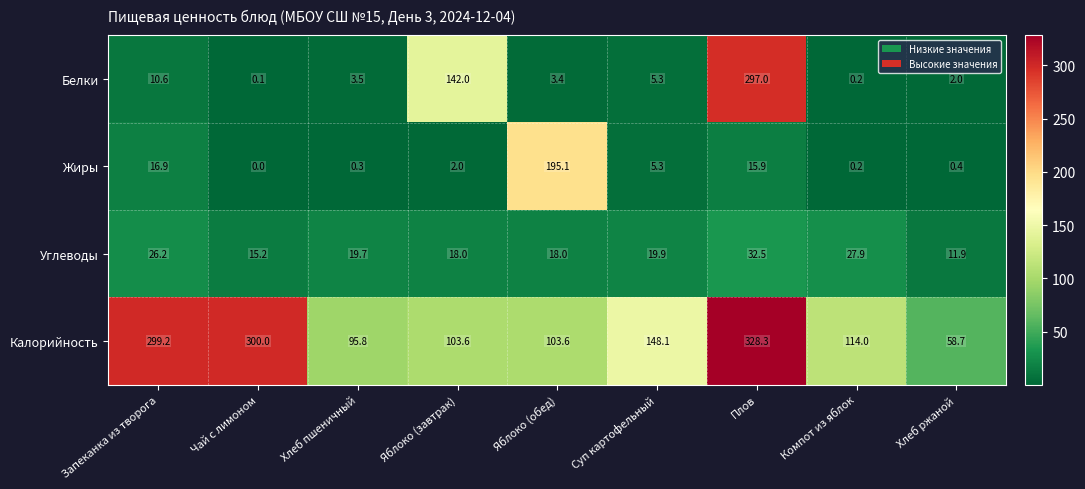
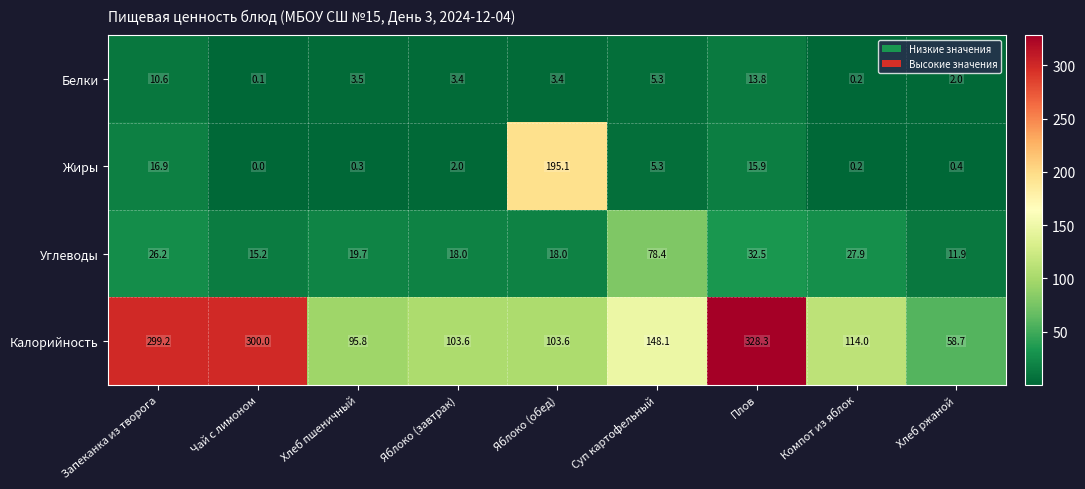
  {
    "Белки": {
-     "Яблоко (завтрак)": 142.0,
-     "Плов": 297.0
+     "Яблоко (завтрак)": 3.4,
+     "Плов": 13.8
    },
    "Углеводы": {
-     "Суп картофельный": 19.9
+     "Суп картофельный": 78.4
    }
  }
